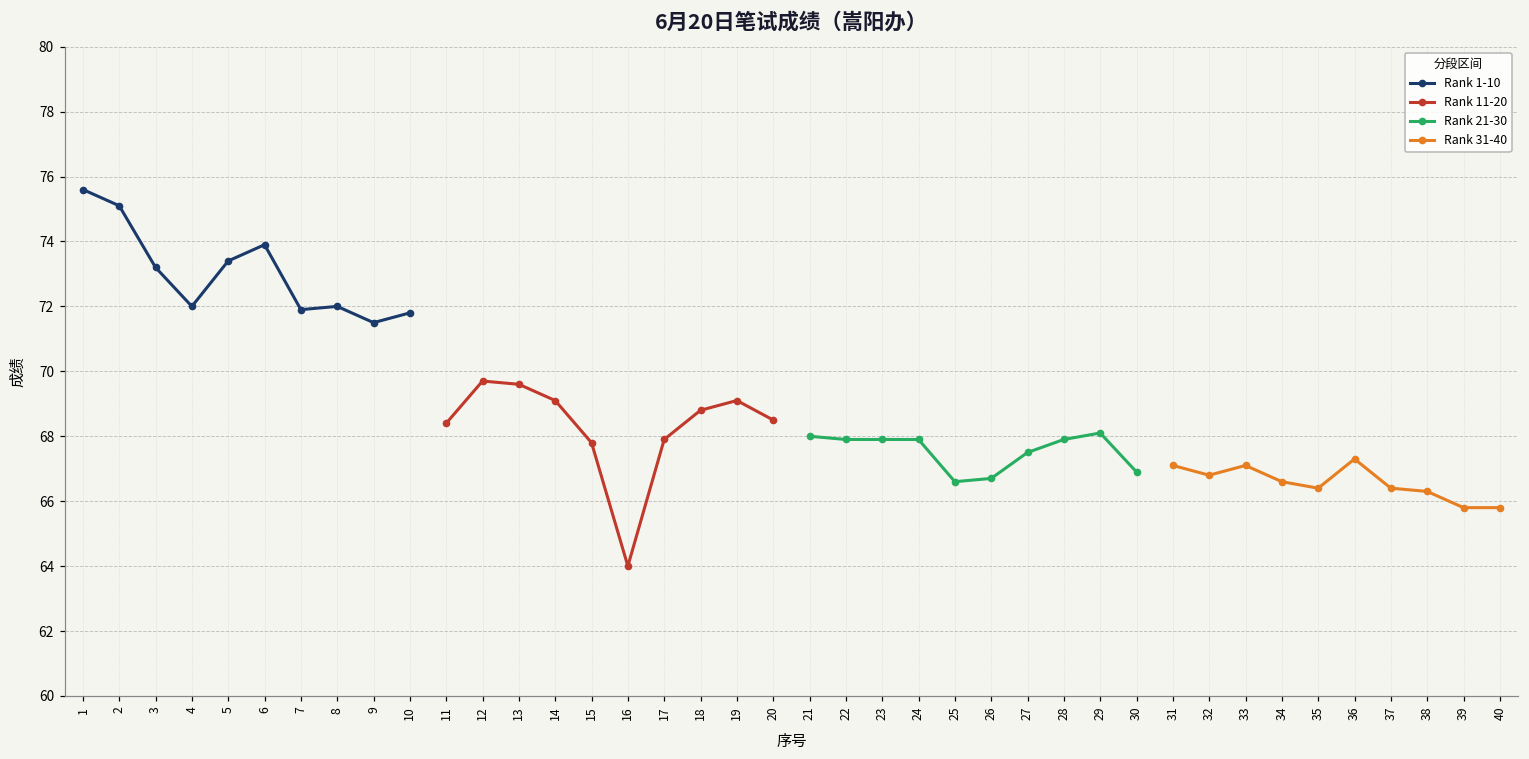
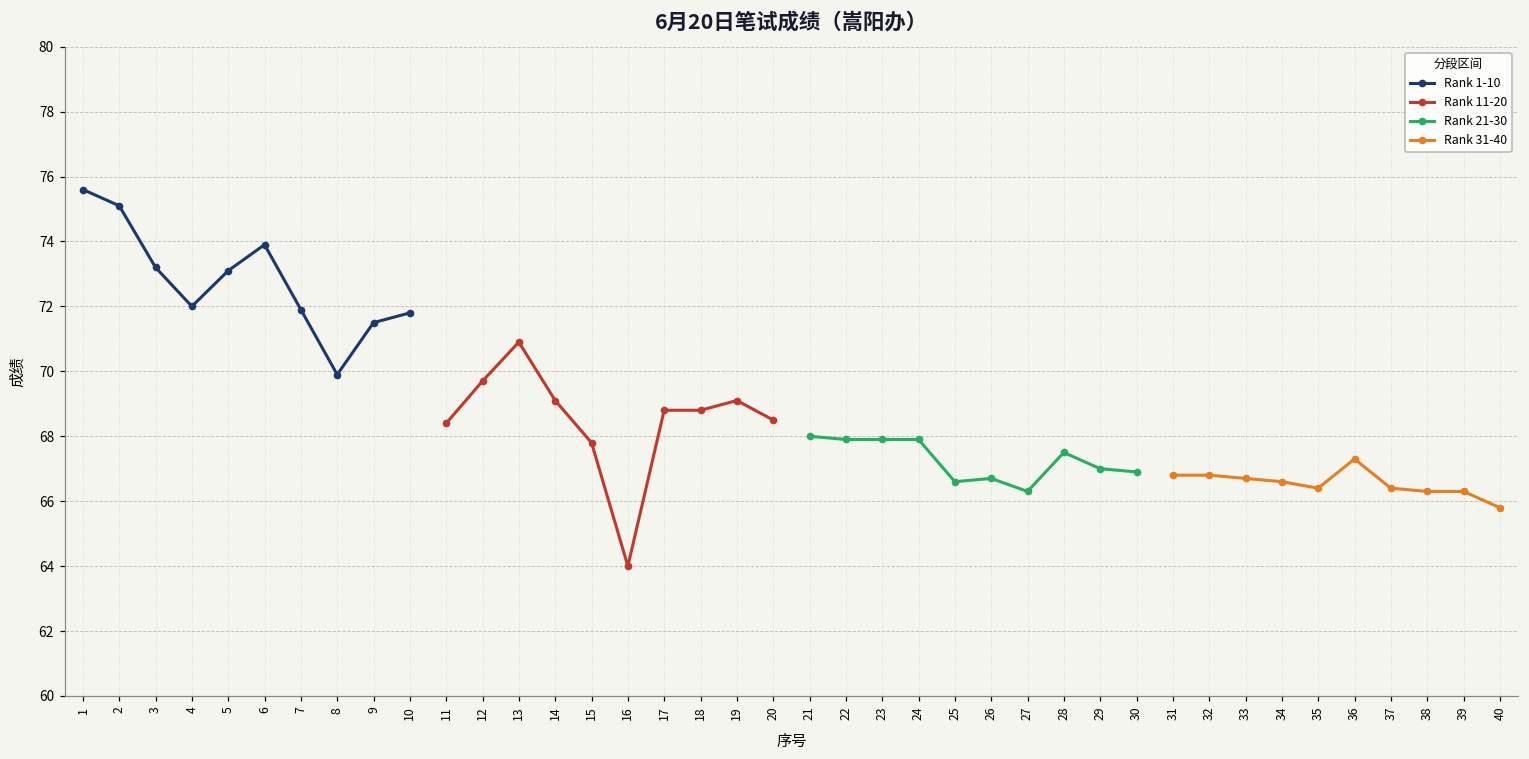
  {
    "Rank 1-10": {
      "1": 75.6,
      "2": 75.1,
      "3": 73.2,
      "4": 72.0,
-     "5": 73.4,
+     "5": 73.1,
      "6": 73.9,
      "7": 71.9,
-     "8": 72.0,
+     "8": 69.9,
      "9": 71.5,
      "10": 71.8
    },
    "Rank 11-20": {
      "11": 68.4,
      "12": 69.7,
-     "13": 69.6,
+     "13": 70.9,
      "14": 69.1,
      "15": 67.8,
      "16": 64.0,
-     "17": 67.9,
+     "17": 68.8,
      "18": 68.8,
      "19": 69.1,
      "20": 68.5
    },
    "Rank 21-30": {
      "21": 68.0,
      "22": 67.9,
      "23": 67.9,
      "24": 67.9,
      "25": 66.6,
      "26": 66.7,
-     "27": 67.5,
-     "28": 67.9,
-     "29": 68.1,
+     "27": 66.3,
+     "28": 67.5,
+     "29": 67.0,
      "30": 66.9
    },
    "Rank 31-40": {
-     "31": 67.1,
+     "31": 66.8,
      "32": 66.8,
-     "33": 67.1,
+     "33": 66.7,
      "34": 66.6,
      "35": 66.4,
      "36": 67.3,
      "37": 66.4,
      "38": 66.3,
-     "39": 65.8,
+     "39": 66.3,
      "40": 65.8
    }
  }
